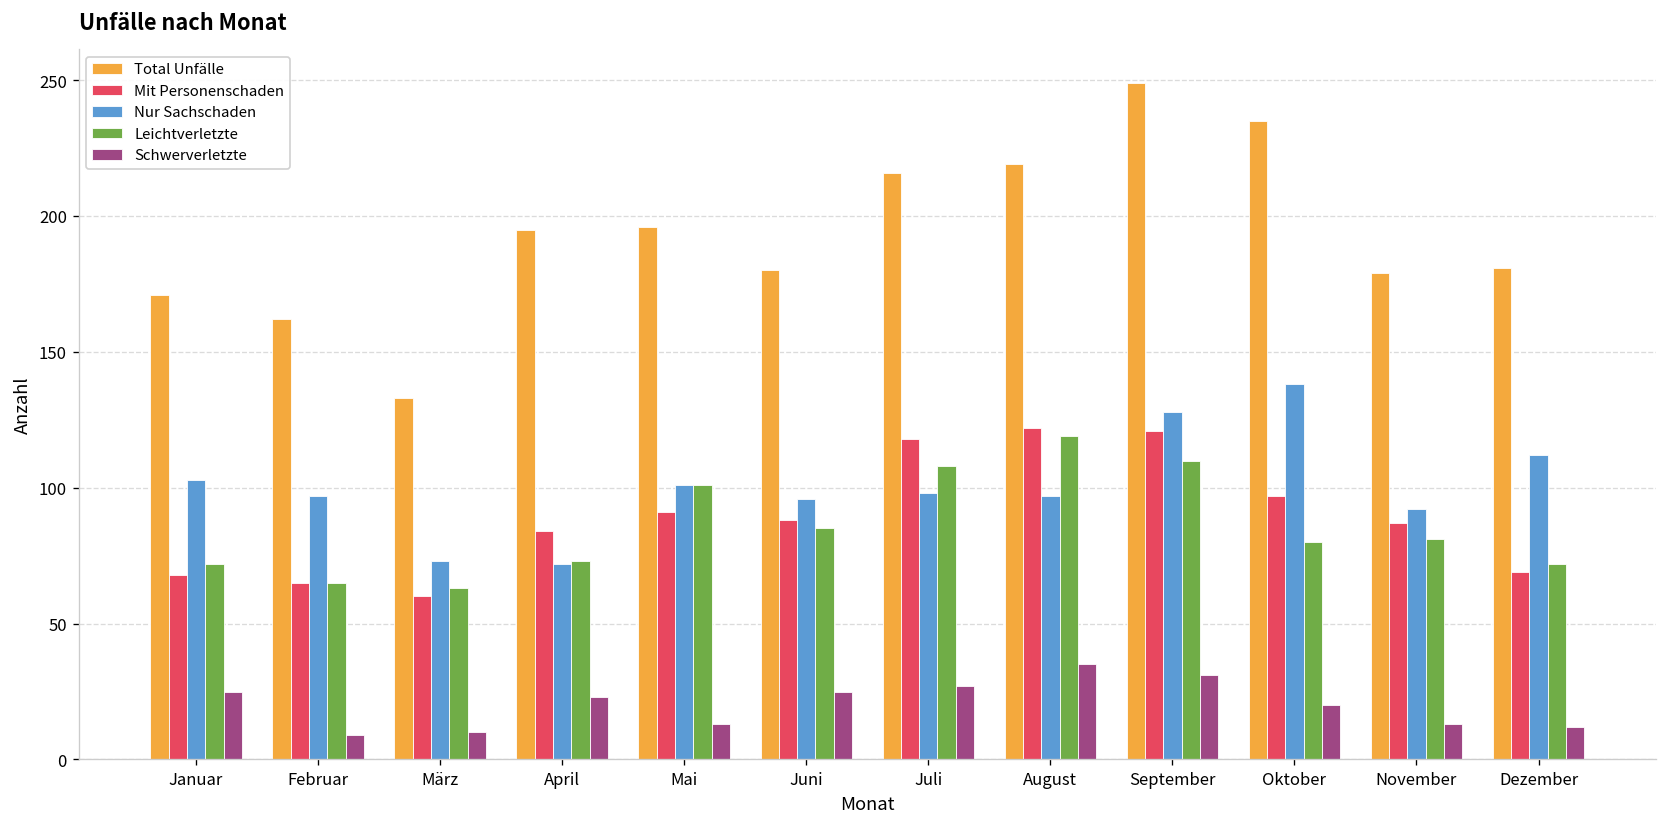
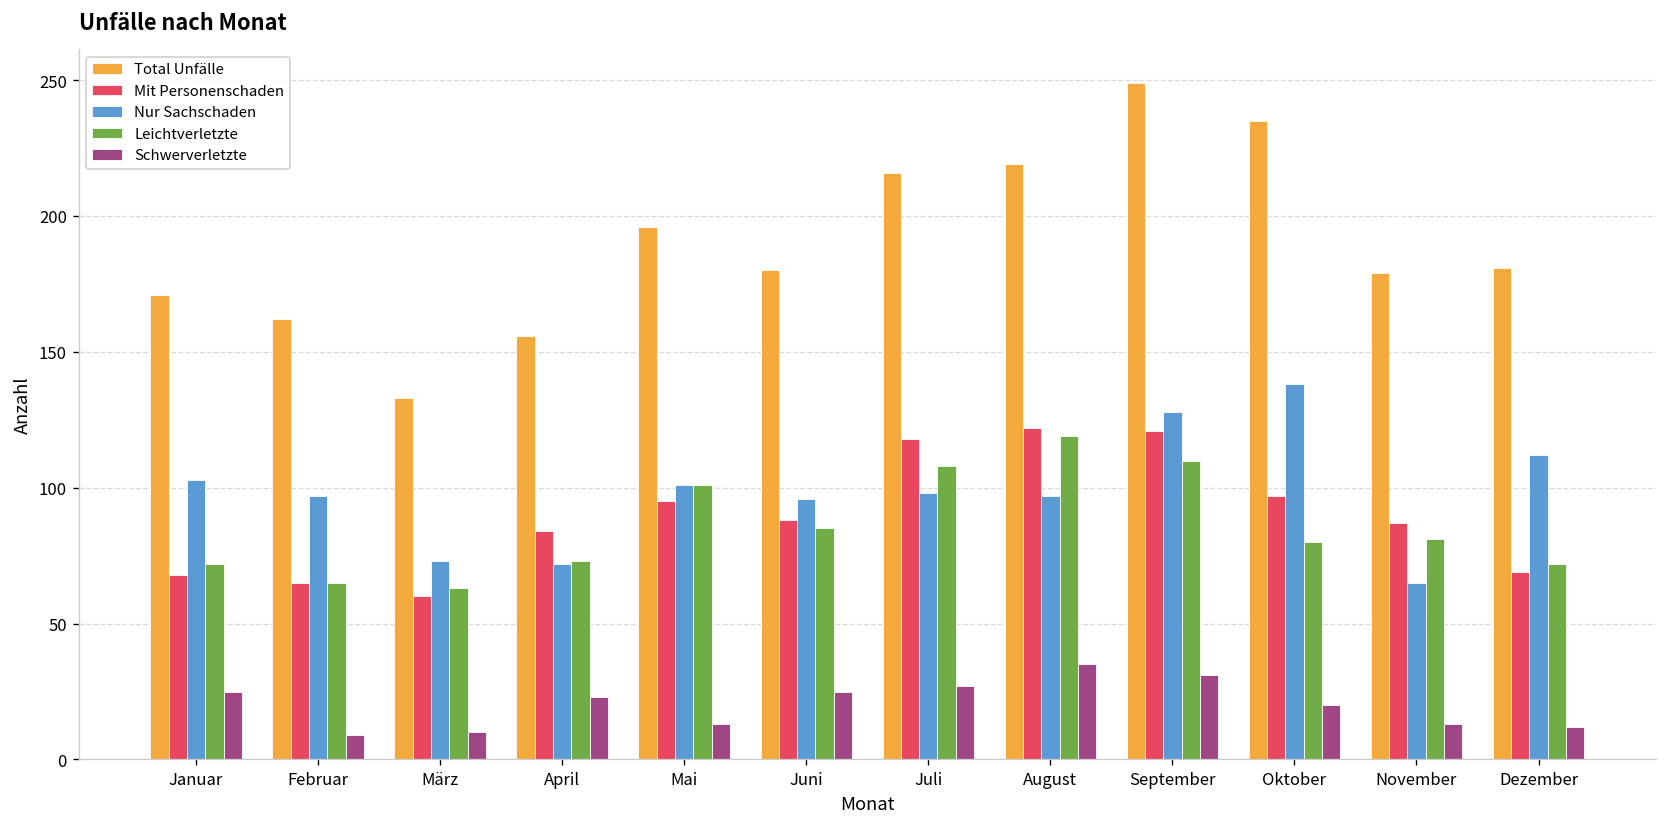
  {
    "Total Unfälle": {
      "Januar": 171,
      "Februar": 162,
      "März": 133,
-     "April": 195,
+     "April": 156,
      "Mai": 196,
      "Juni": 180,
      "Juli": 216,
      "August": 219,
      "September": 249,
      "Oktober": 235,
      "November": 179,
      "Dezember": 181
    },
    "Mit Personenschaden": {
      "Januar": 68,
      "Februar": 65,
      "März": 60,
      "April": 84,
-     "Mai": 91,
+     "Mai": 95,
      "Juni": 88,
      "Juli": 118,
      "August": 122,
      "September": 121,
      "Oktober": 97,
      "November": 87,
      "Dezember": 69
    },
    "Nur Sachschaden": {
      "Januar": 103,
      "Februar": 97,
      "März": 73,
      "April": 72,
      "Mai": 101,
      "Juni": 96,
      "Juli": 98,
      "August": 97,
      "September": 128,
      "Oktober": 138,
-     "November": 92,
+     "November": 65,
      "Dezember": 112
    },
    "Leichtverletzte": {
      "Januar": 72,
      "Februar": 65,
      "März": 63,
      "April": 73,
      "Mai": 101,
      "Juni": 85,
      "Juli": 108,
      "August": 119,
      "September": 110,
      "Oktober": 80,
      "November": 81,
      "Dezember": 72
    },
    "Schwerverletzte": {
      "Januar": 25,
      "Februar": 9,
      "März": 10,
      "April": 23,
      "Mai": 13,
      "Juni": 25,
      "Juli": 27,
      "August": 35,
      "September": 31,
      "Oktober": 20,
      "November": 13,
      "Dezember": 12
    }
  }
